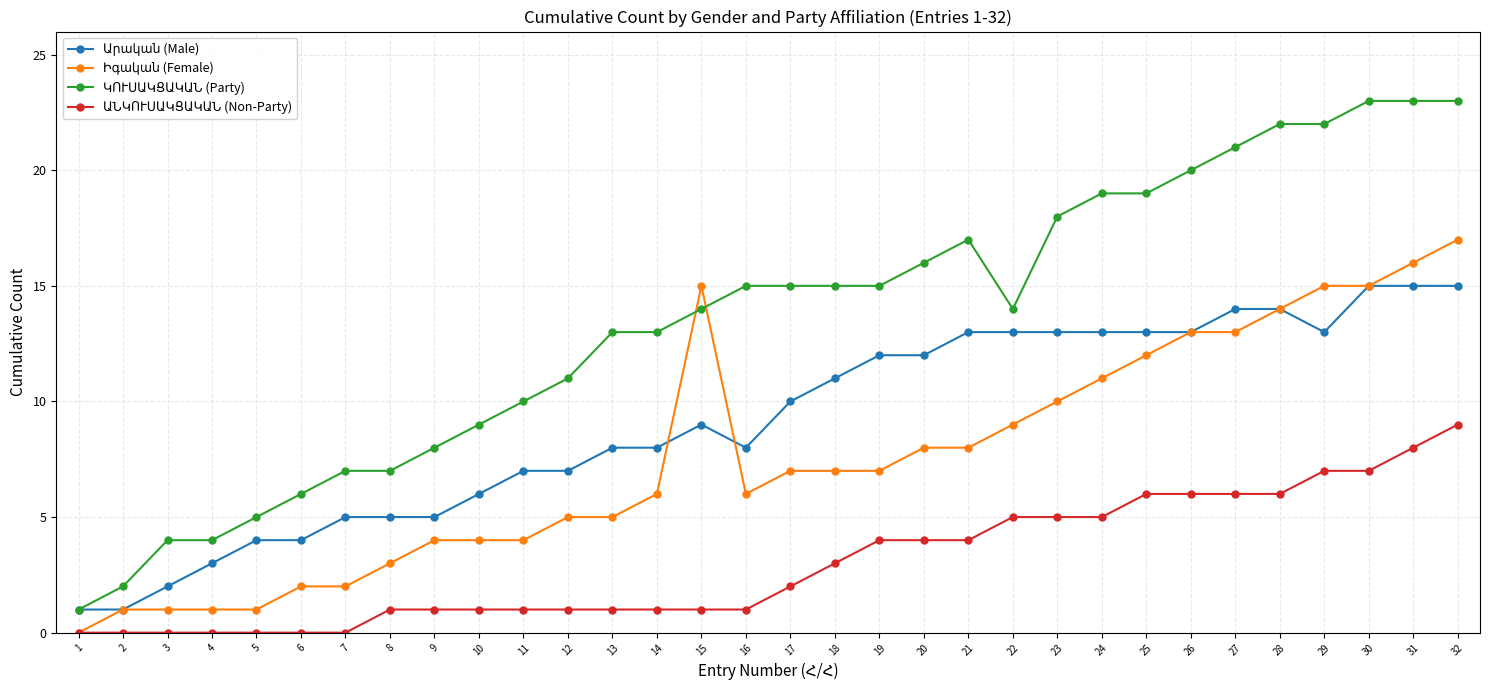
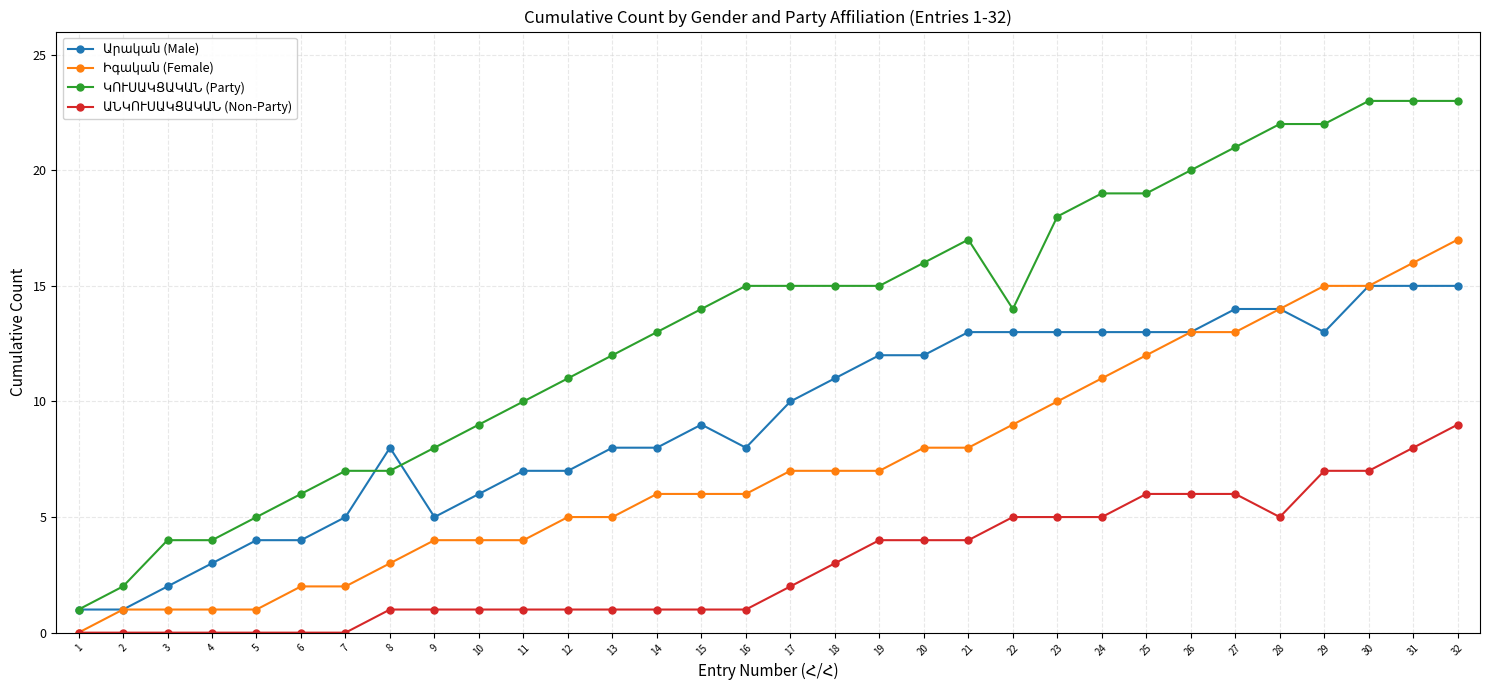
  {
    "Արական (Male)": {
      "3": 2,
      "4": 3,
      "5": 4,
      "6": 4,
      "7": 5,
-     "8": 5,
+     "8": 8,
      "9": 5,
      "10": 6,
      "11": 7,
      "12": 7,
      "13": 8,
      "14": 8,
      "15": 9,
      "16": 8,
      "17": 10,
      "18": 11,
      "19": 12,
      "20": 12,
      "21": 13,
      "22": 13,
      "23": 13,
      "24": 13,
      "25": 13,
      "27": 14,
      "29": 13,
      "31": 15,
      "32": 15
    },
    "Իգական (Female)": {
      "3": 1,
      "4": 1,
      "5": 1,
      "6": 2,
      "7": 2,
      "8": 3,
      "9": 4,
      "10": 4,
      "11": 4,
      "12": 5,
      "13": 5,
      "14": 6,
-     "15": 15,
+     "15": 6,
      "16": 6,
      "17": 7,
      "18": 7,
      "19": 7,
      "20": 8,
      "21": 8,
      "22": 9,
      "23": 10,
      "24": 11,
      "25": 12,
      "27": 13,
      "29": 15,
      "31": 16,
      "32": 17
    },
    "ԿՈՒՍԱԿՑԱԿԱՆ (Party)": {
      "2": 2,
      "3": 4,
      "4": 4,
      "5": 5,
      "6": 6,
      "7": 7,
      "8": 7,
      "9": 8,
      "10": 9,
      "11": 10,
      "12": 11,
-     "13": 13,
+     "13": 12,
      "14": 13,
      "15": 14,
      "16": 15,
      "17": 15,
      "18": 15,
      "19": 15,
      "20": 16,
      "21": 17,
      "22": 14,
      "23": 18,
      "24": 19,
      "25": 19,
      "26": 20,
      "27": 21,
      "28": 22,
      "29": 22,
      "30": 23,
      "31": 23,
      "32": 23
    },
    "ԱՆԿՈՒՍԱԿՑԱԿԱՆ (Non-Party)": {
      "2": 0,
      "3": 0,
      "4": 0,
      "5": 0,
      "6": 0,
      "7": 0,
      "8": 1,
      "9": 1,
      "10": 1,
      "11": 1,
      "12": 1,
      "13": 1,
      "14": 1,
      "15": 1,
      "16": 1,
      "17": 2,
      "18": 3,
      "19": 4,
      "20": 4,
      "21": 4,
      "22": 5,
      "23": 5,
      "24": 5,
      "25": 6,
      "26": 6,
      "27": 6,
-     "28": 6,
+     "28": 5,
      "29": 7,
      "30": 7,
      "31": 8,
      "32": 9
    }
  }
